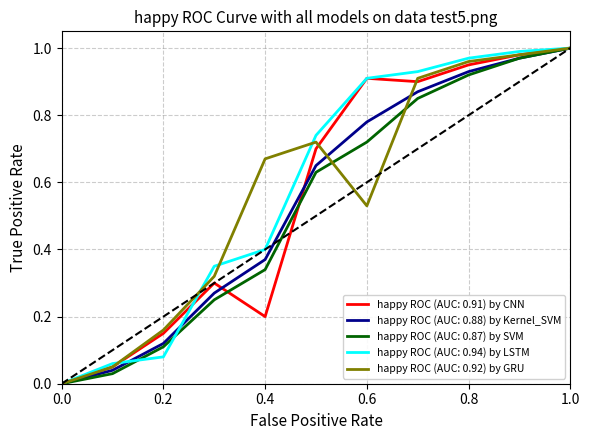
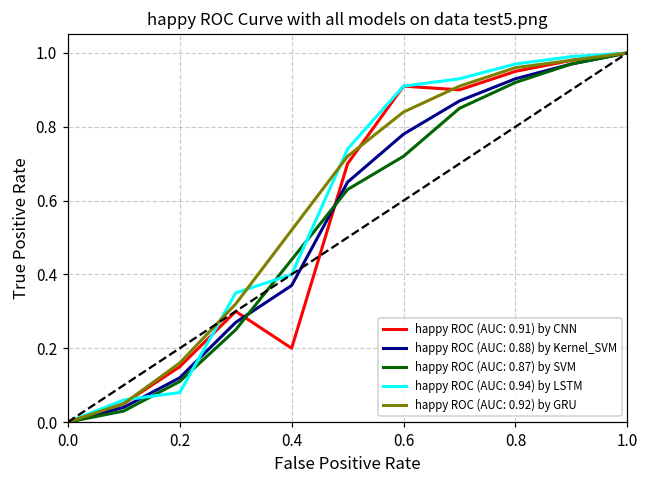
  {
    "happy ROC (AUC: 0.91) by CNN": {
      "0.2": 0.15,
      "0.4": 0.20,
      "0.8": 0.95
    },
    "happy ROC (AUC: 0.88) by Kernel_SVM": {
      "0.2": 0.12,
      "0.4": 0.37,
      "0.6": 0.78,
      "0.8": 0.93
    },
    "happy ROC (AUC: 0.87) by SVM": {
      "0.2": 0.11,
-     "0.4": 0.34,
+     "0.4": 0.44,
      "0.6": 0.72,
      "0.8": 0.92
    },
    "happy ROC (AUC: 0.94) by LSTM": {
      "0.2": 0.08,
      "0.4": 0.40,
      "0.8": 0.97
    },
    "happy ROC (AUC: 0.92) by GRU": {
      "0.2": 0.16,
-     "0.4": 0.67,
-     "0.6": 0.53,
+     "0.4": 0.52,
+     "0.6": 0.84,
      "0.8": 0.96
    }
  }
